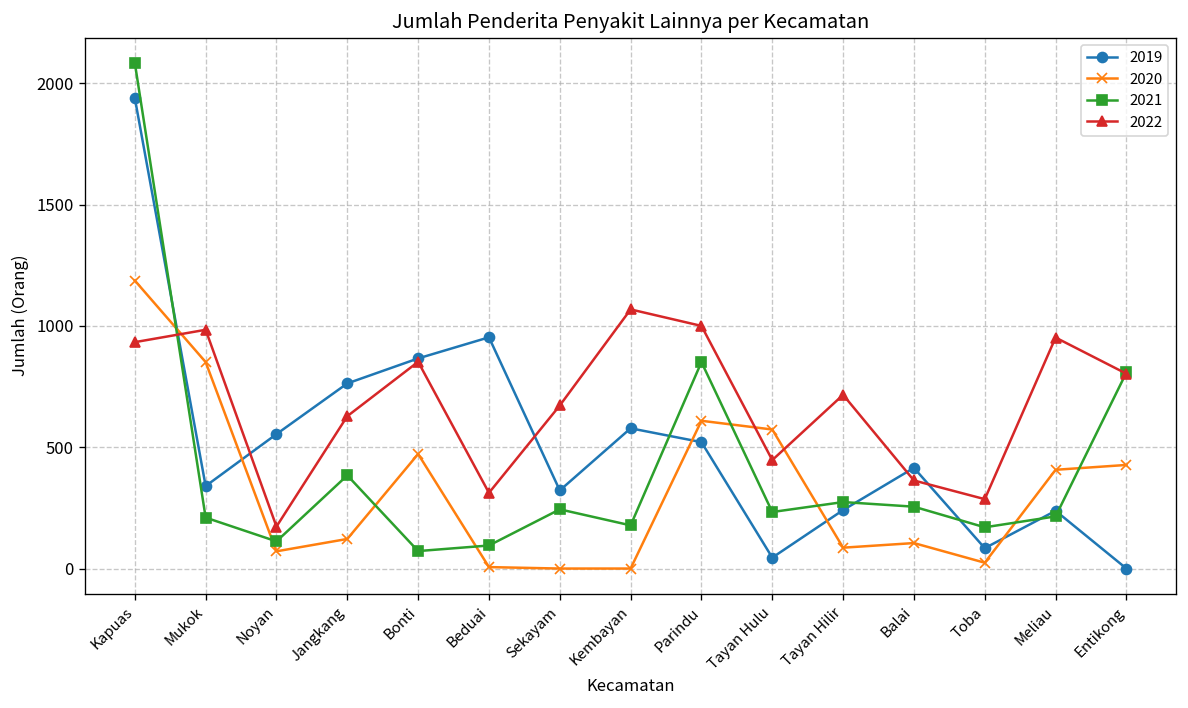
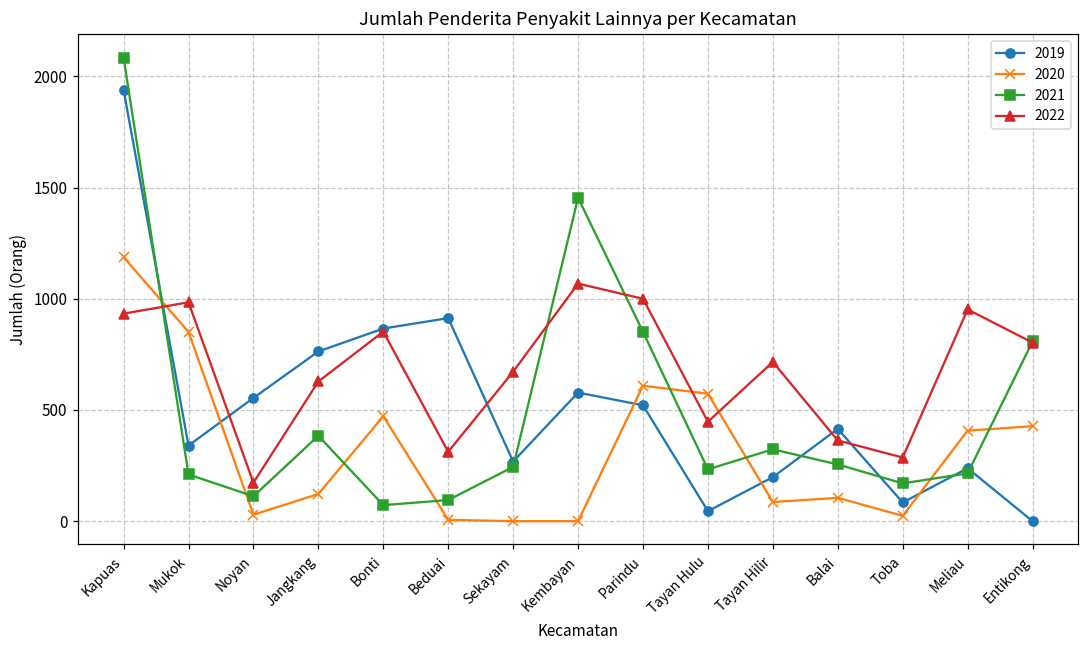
  {
    "2019": {
      "Kapuas": 1940,
      "Mukok": 340,
      "Noyan": 550,
      "Jangkang": 760,
      "Bonti": 870,
-     "Beduai": 950,
-     "Sekayam": 320,
+     "Beduai": 910,
+     "Sekayam": 270,
      "Kembayan": 580,
      "Parindu": 520,
      "Tayan Hulu": 50,
-     "Tayan Hilir": 240,
+     "Tayan Hilir": 200,
      "Balai": 420,
      "Toba": 80,
      "Meliau": 240,
      "Entikong": 0
    },
    "2020": {
      "Kapuas": 1190,
      "Mukok": 850,
-     "Noyan": 70,
+     "Noyan": 30,
      "Jangkang": 120,
      "Bonti": 470,
      "Beduai": 10,
      "Sekayam": 0,
      "Kembayan": 0,
      "Parindu": 610,
      "Tayan Hulu": 570,
      "Tayan Hilir": 90,
      "Balai": 110,
      "Toba": 20,
      "Meliau": 410,
      "Entikong": 430
    },
    "2021": {
      "Kapuas": 2080,
      "Mukok": 210,
      "Noyan": 110,
      "Jangkang": 380,
      "Bonti": 70,
      "Beduai": 100,
      "Sekayam": 240,
-     "Kembayan": 180,
+     "Kembayan": 1450,
      "Parindu": 850,
      "Tayan Hulu": 230,
-     "Tayan Hilir": 270,
+     "Tayan Hilir": 320,
      "Balai": 260,
      "Toba": 170,
      "Meliau": 220
    },
    "2022": {
      "Kapuas": 930,
      "Mukok": 980,
      "Noyan": 170,
      "Jangkang": 630,
      "Bonti": 850,
      "Beduai": 310,
      "Sekayam": 670,
      "Kembayan": 1070,
      "Parindu": 1000,
      "Tayan Hulu": 450,
      "Tayan Hilir": 720,
      "Balai": 360,
      "Toba": 290,
      "Meliau": 950
    }
  }
